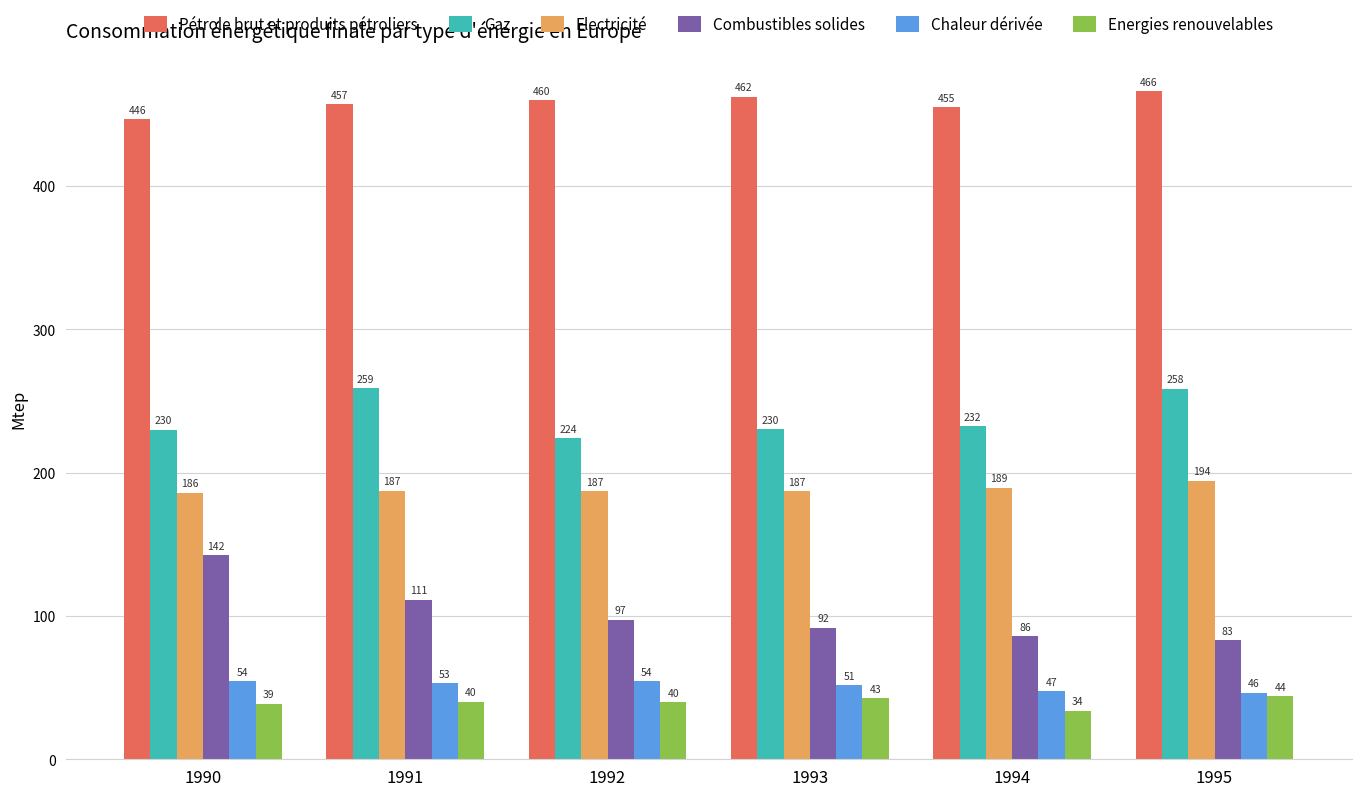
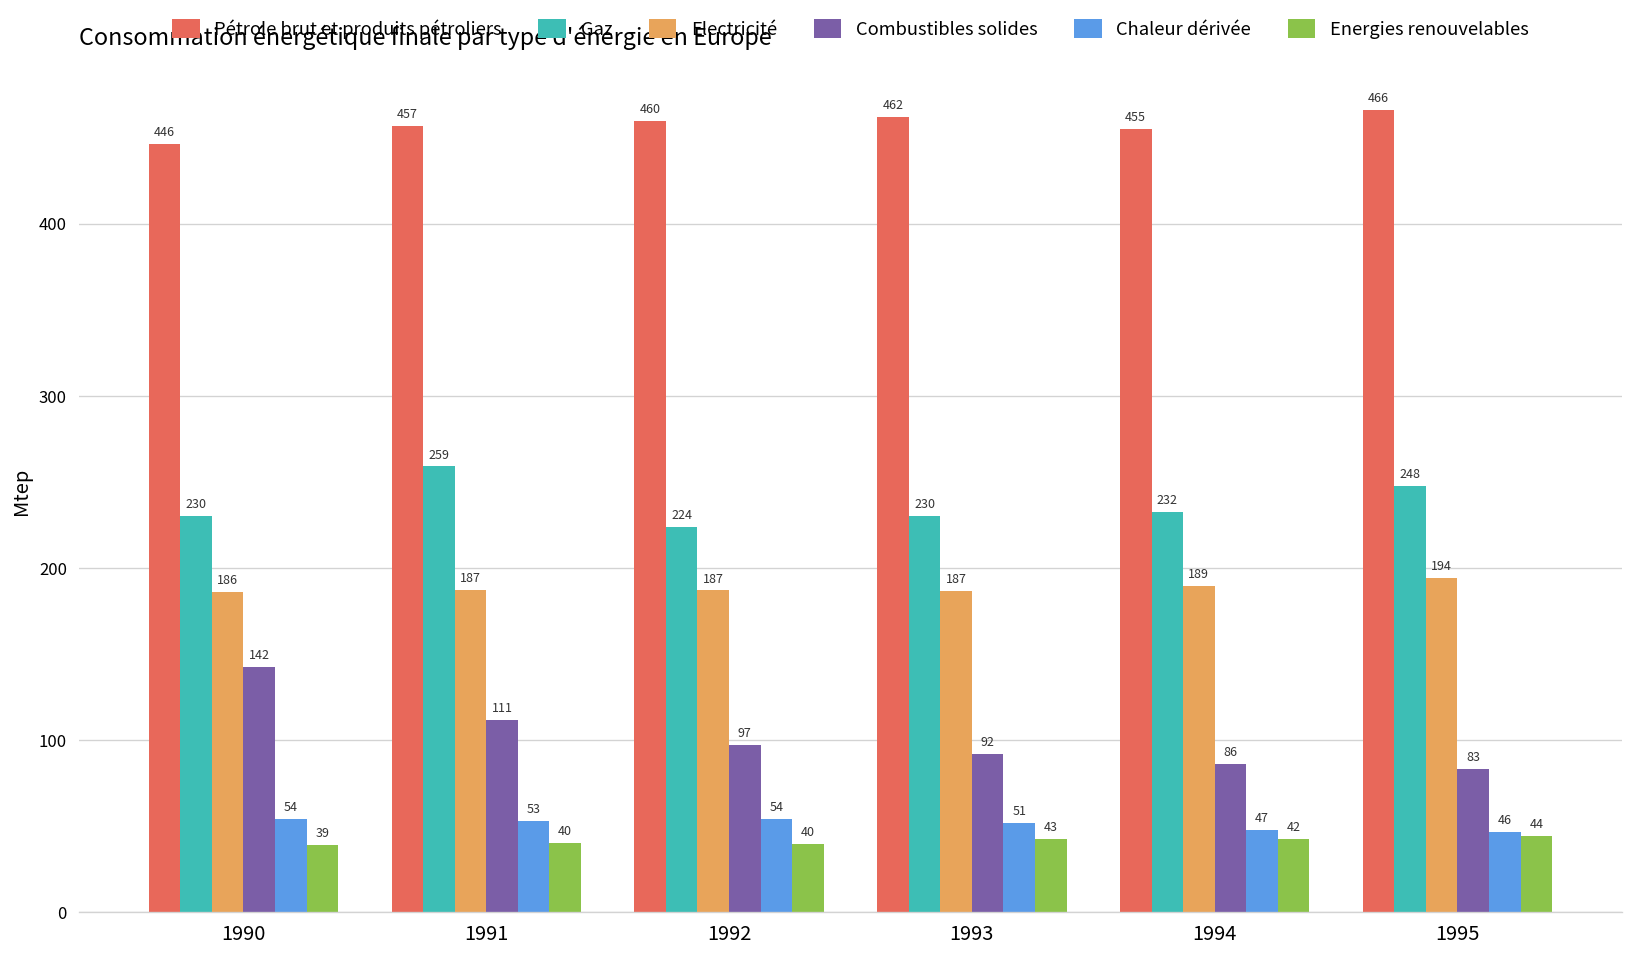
  {
    "Pétrole brut et produits pétroliers": {
      "1990": 446,
      "1991": 457,
      "1992": 460,
      "1993": 462,
      "1994": 455,
      "1995": 466
    },
    "Gaz": {
      "1990": 230,
      "1991": 259,
      "1992": 224,
      "1993": 230,
      "1994": 232,
-     "1995": 258
+     "1995": 248
    },
    "Electricité": {
      "1990": 186,
      "1991": 187,
      "1992": 187,
      "1993": 187,
      "1994": 189,
      "1995": 194
    },
    "Combustibles solides": {
      "1990": 142,
      "1991": 111,
      "1992": 97,
      "1993": 92,
      "1994": 86,
      "1995": 83
    },
    "Chaleur dérivée": {
      "1990": 54,
      "1991": 53,
      "1992": 54,
      "1993": 51,
      "1994": 47,
      "1995": 46
    },
    "Energies renouvelables": {
      "1990": 39,
      "1991": 40,
      "1992": 40,
      "1993": 43,
-     "1994": 34,
+     "1994": 42,
      "1995": 44
    }
  }
